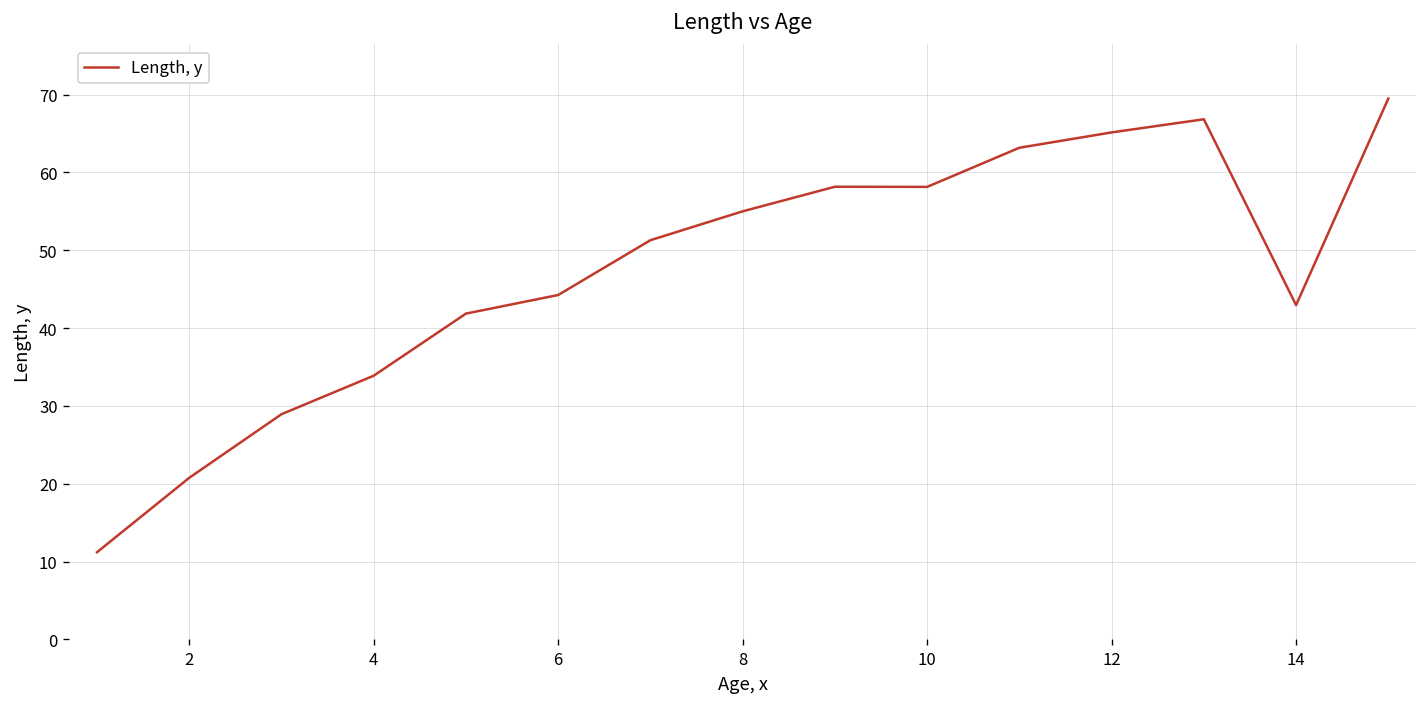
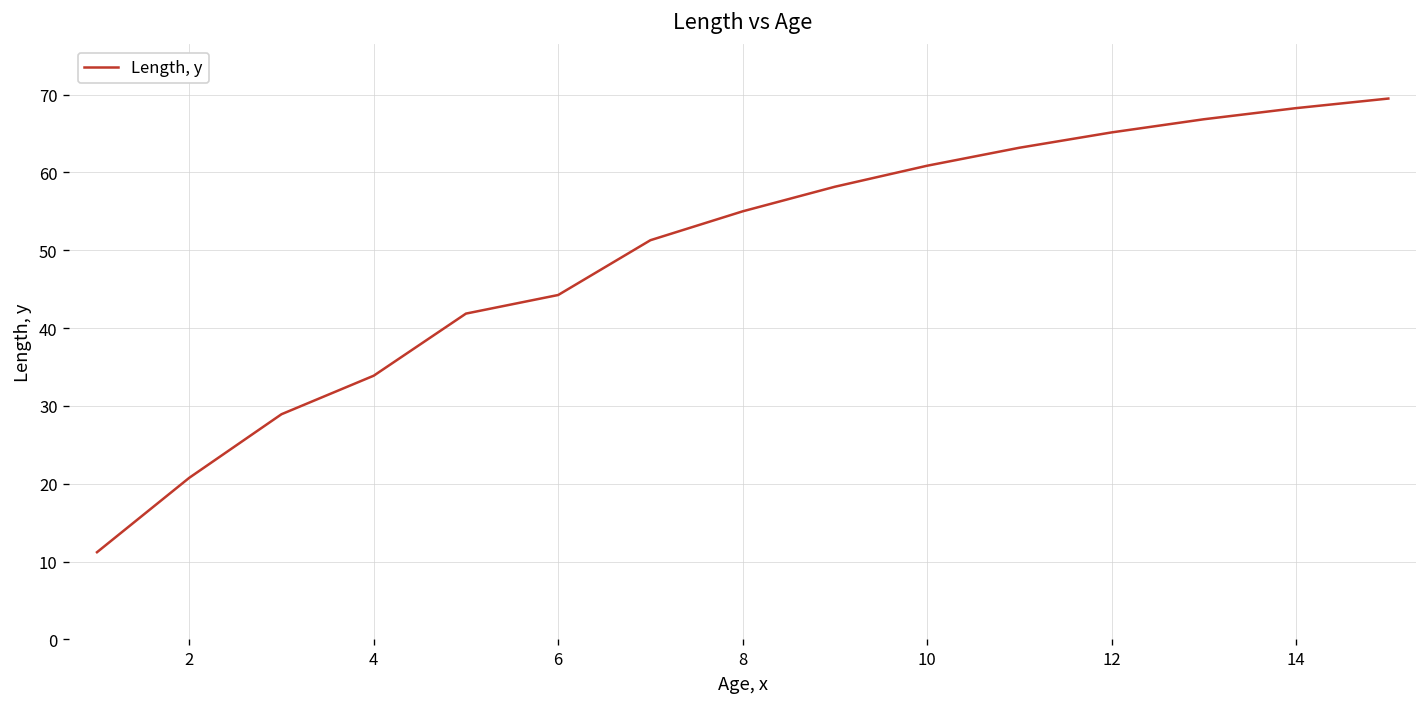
  {
    "2": 21,
    "4": 34,
    "6": 44,
    "8": 55,
-   "10": 58,
+   "10": 61,
    "12": 65,
-   "14": 43
+   "14": 68
  }
